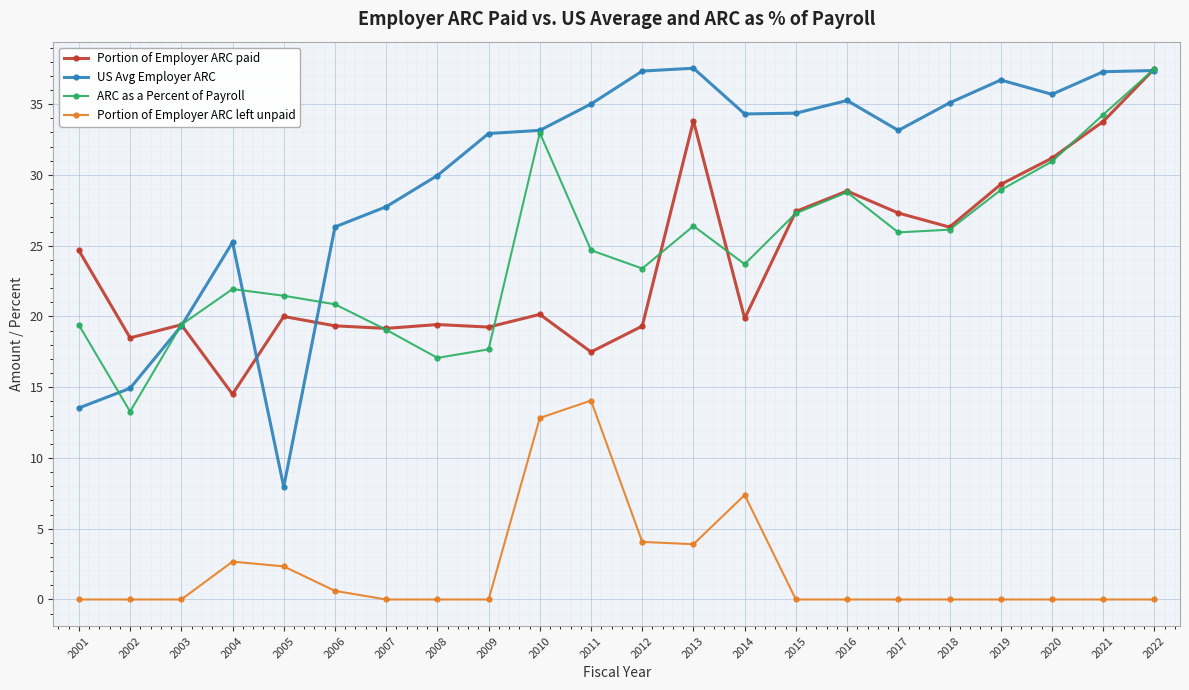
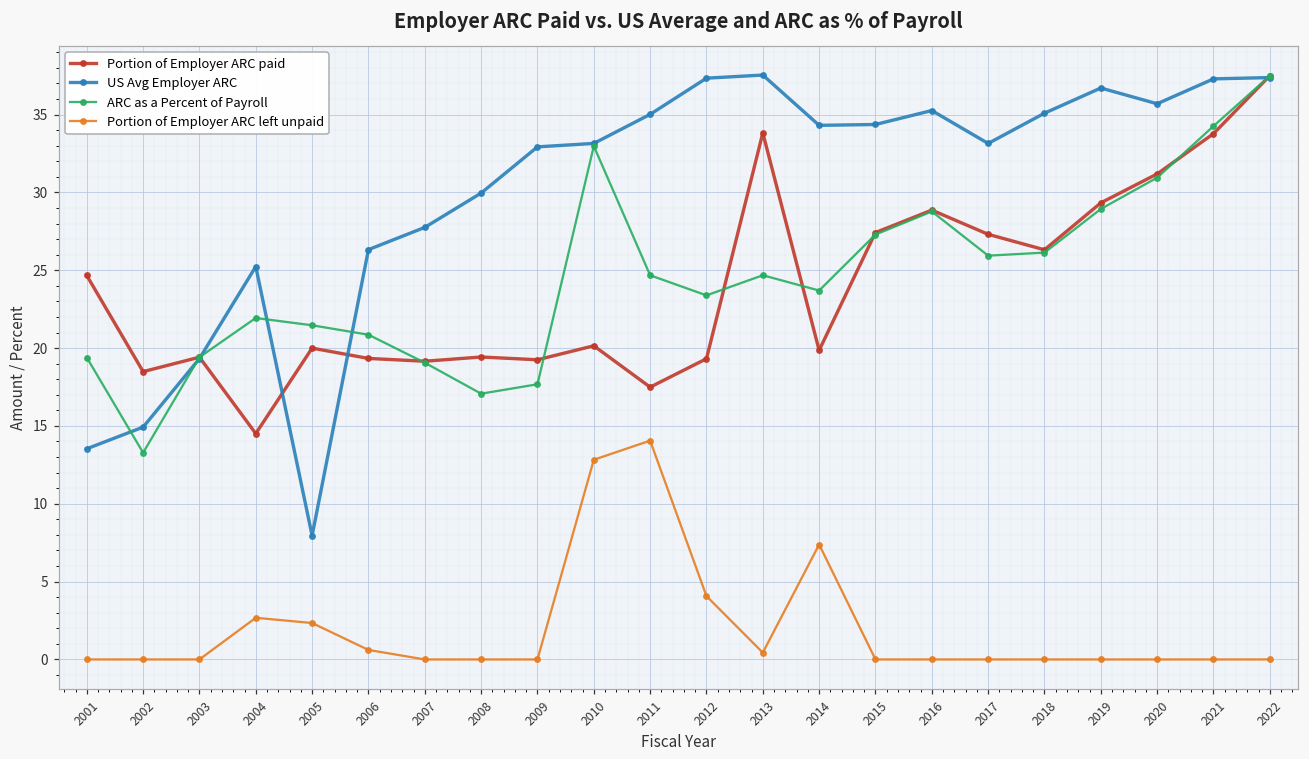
  {
    "Portion of Employer ARC paid": {
      "2001": 24.7,
      "2002": 18.5,
      "2004": 14.5,
      "2005": 20.0,
      "2006": 19.3,
      "2008": 19.4,
      "2009": 19.2,
      "2010": 20.1,
      "2011": 17.5,
      "2012": 19.3,
      "2013": 33.8,
      "2014": 19.9,
      "2017": 27.3,
      "2019": 29.3,
      "2020": 31.2,
      "2021": 33.8
    },
    "US Avg Employer ARC": {
      "2001": 13.5,
      "2002": 14.9,
      "2004": 25.2,
      "2005": 8.0,
      "2006": 26.3,
      "2007": 27.8,
      "2008": 30.0,
      "2009": 32.9,
      "2011": 35.0,
      "2012": 37.3,
      "2013": 37.5,
      "2014": 34.3,
      "2015": 34.4,
      "2016": 35.3,
      "2017": 33.1,
      "2018": 35.1,
      "2019": 36.7,
      "2020": 35.7,
      "2021": 37.3
    },
    "ARC as a Percent of Payroll": {
      "2001": 19.4,
      "2002": 13.3,
      "2004": 21.9,
      "2005": 21.5,
      "2006": 20.9,
      "2008": 17.1,
      "2009": 17.7,
      "2011": 24.7,
      "2012": 23.4,
-     "2013": 26.4,
+     "2013": 24.7,
      "2014": 23.7,
      "2017": 25.9,
      "2019": 28.9,
      "2020": 30.9,
      "2021": 34.3
    },
    "Portion of Employer ARC left unpaid": {
      "2001": 0.0,
      "2002": 0.0,
      "2003": 0.0,
      "2004": 2.7,
      "2005": 2.3,
      "2006": 0.6,
      "2007": 0.0,
      "2008": 0.0,
      "2009": 0.0,
      "2010": 12.8,
      "2011": 14.1,
      "2012": 4.1,
-     "2013": 3.9,
+     "2013": 0.4,
      "2014": 7.4,
      "2015": 0.0,
      "2016": 0.0,
      "2017": 0.0,
      "2018": 0.0,
      "2019": 0.0,
      "2020": 0.0,
      "2021": 0.0,
      "2022": 0.0
    }
  }
